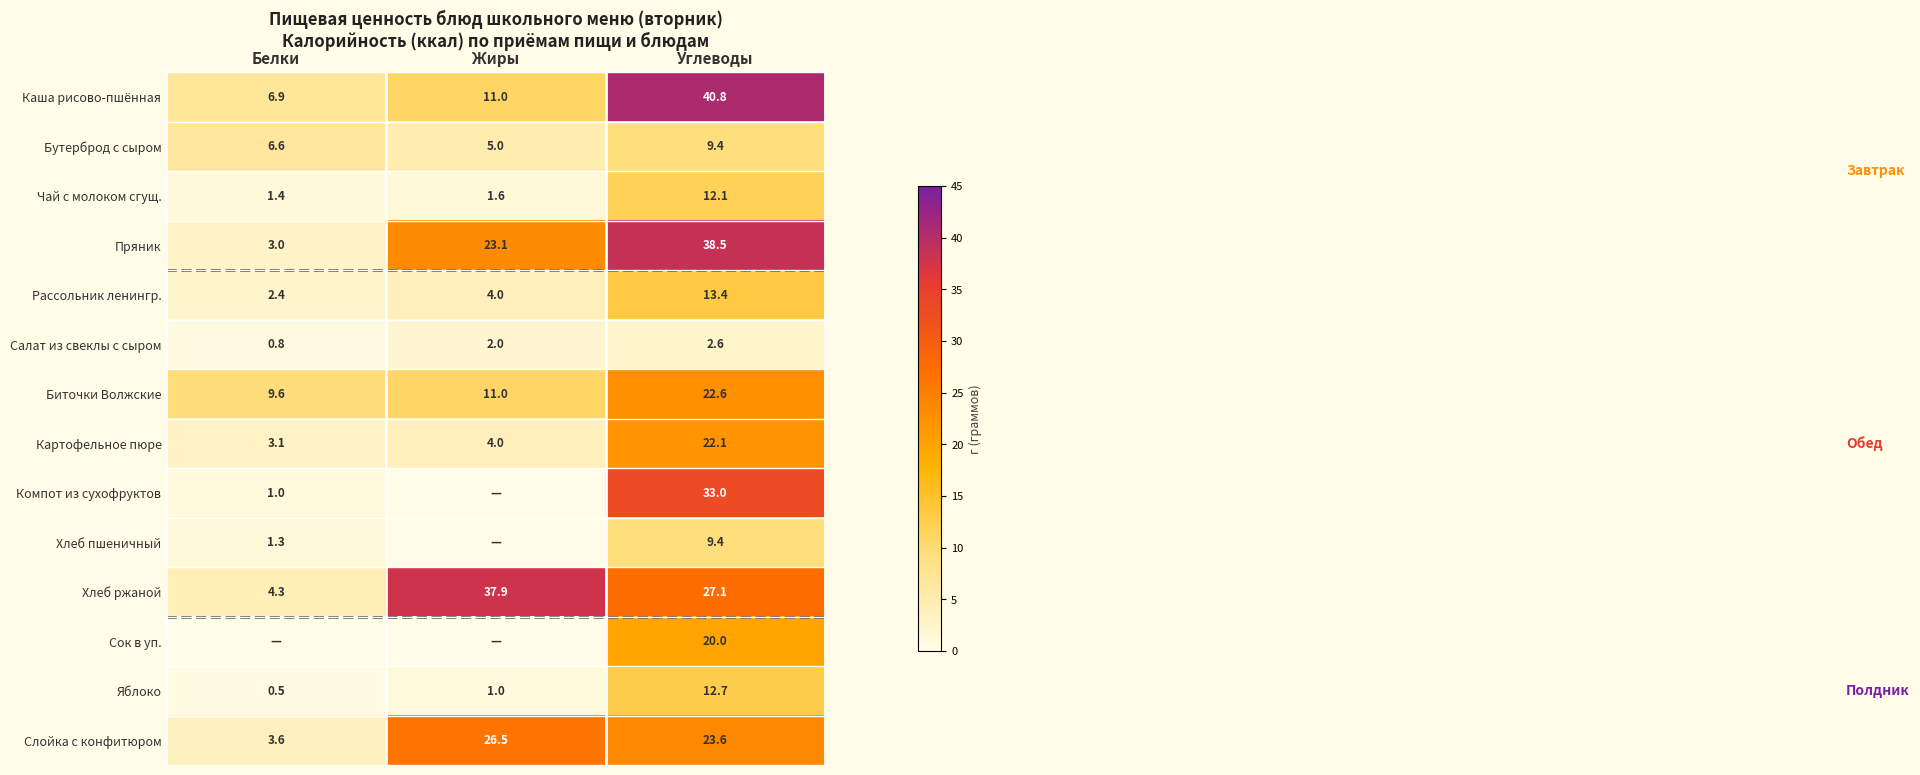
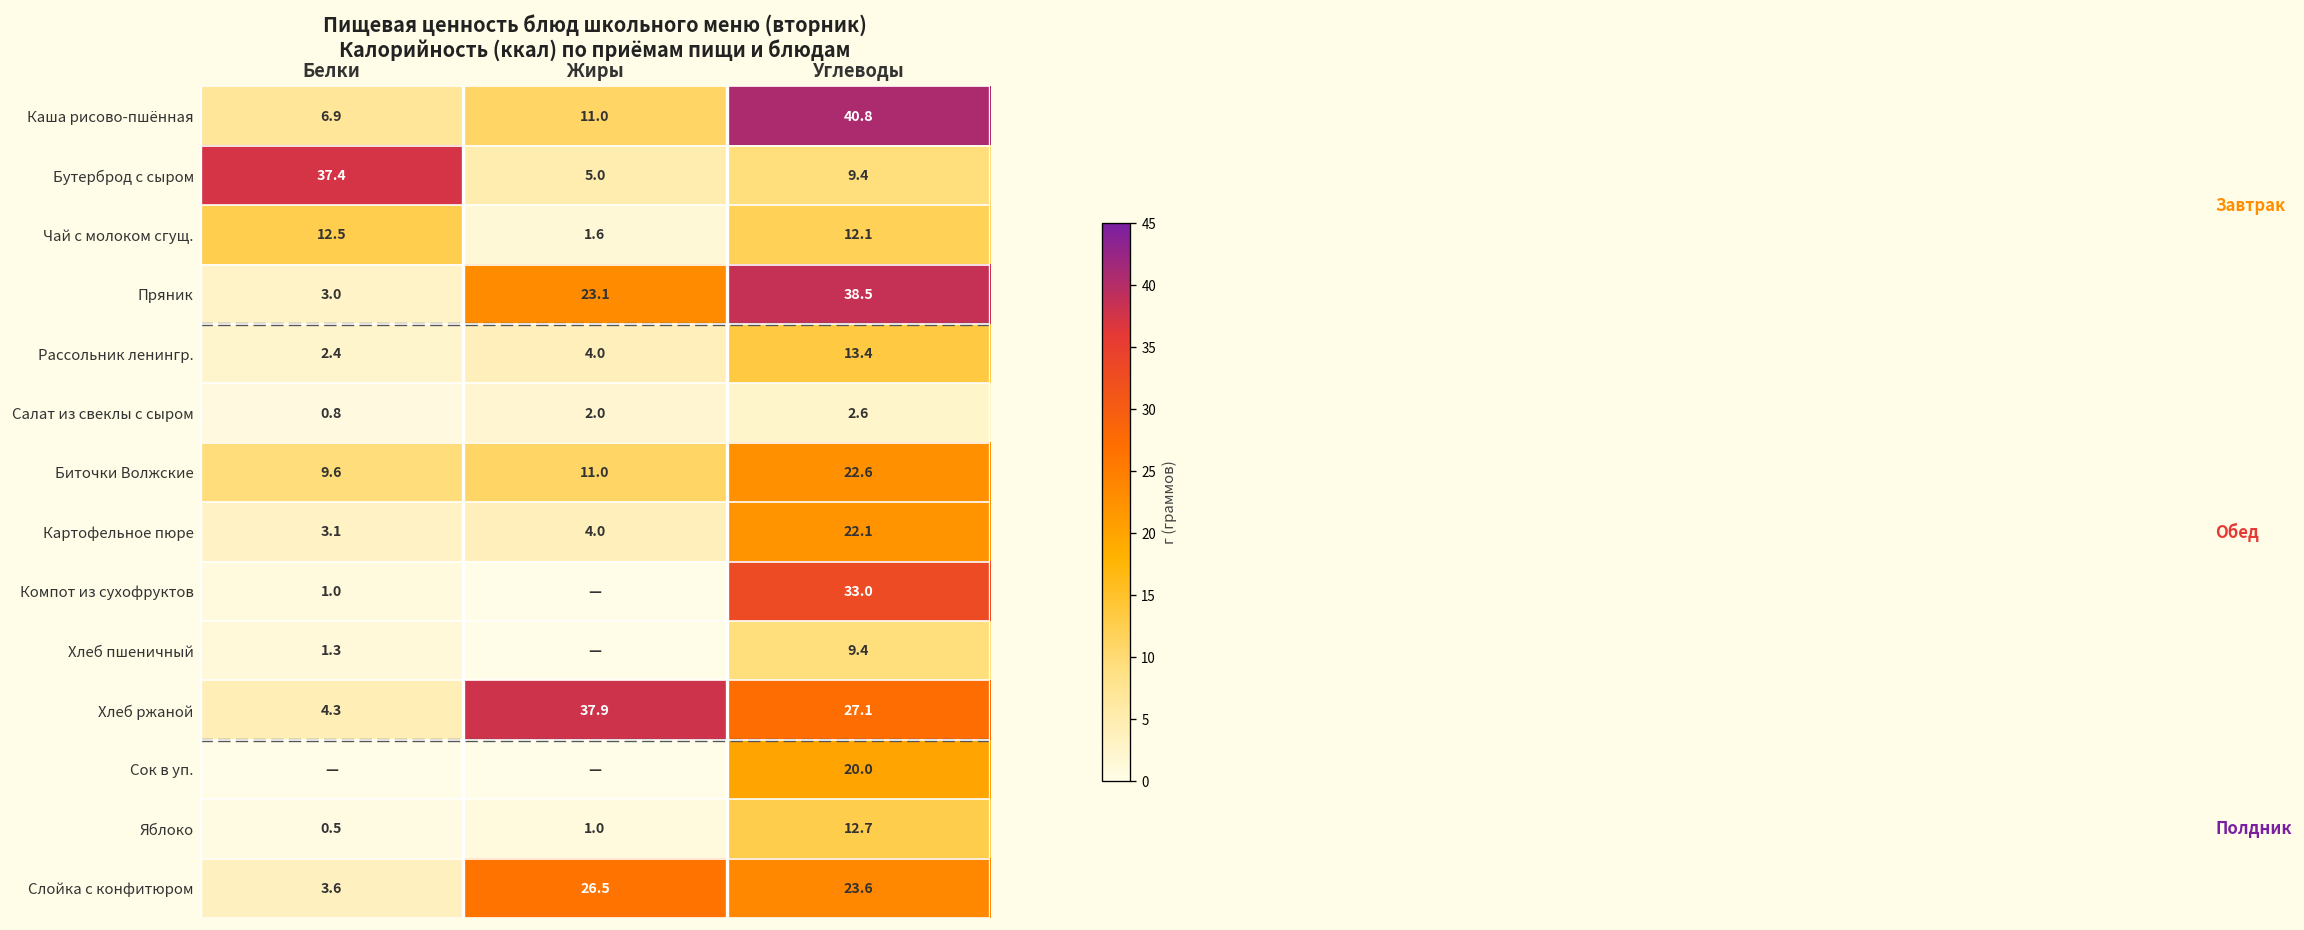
  {
    "Каша рисово-пшённая": {
      "Белки": 6.9,
      "Жиры": 11.0,
      "Углеводы": 40.8
    },
    "Бутерброд с сыром": {
-     "Белки": 6.6,
+     "Белки": 37.4,
      "Жиры": 5.0,
      "Углеводы": 9.4
    },
    "Чай с молоком сгущ.": {
-     "Белки": 1.4,
+     "Белки": 12.5,
      "Жиры": 1.6,
      "Углеводы": 12.1
    },
    "Пряник": {
      "Белки": 3.0,
      "Жиры": 23.1,
      "Углеводы": 38.5
    },
    "Рассольник ленингр.": {
      "Белки": 2.4,
      "Жиры": 4.0,
      "Углеводы": 13.4
    },
    "Салат из свеклы с сыром": {
      "Белки": 0.8,
      "Жиры": 2.0,
      "Углеводы": 2.6
    },
    "Биточки Волжские": {
      "Белки": 9.6,
      "Жиры": 11.0,
      "Углеводы": 22.6
    },
    "Картофельное пюре": {
      "Белки": 3.1,
      "Жиры": 4.0,
      "Углеводы": 22.1
    },
    "Компот из сухофруктов": {
      "Белки": 1.0,
      "Углеводы": 33.0
    },
    "Хлеб пшеничный": {
      "Белки": 1.3,
      "Углеводы": 9.4
    },
    "Хлеб ржаной": {
      "Белки": 4.3,
      "Жиры": 37.9,
      "Углеводы": 27.1
    },
    "Сок в уп.": {
      "Углеводы": 20.0
    },
    "Яблоко": {
      "Белки": 0.5,
      "Жиры": 1.0,
      "Углеводы": 12.7
    },
    "Слойка с конфитюром": {
      "Белки": 3.6,
      "Жиры": 26.5,
      "Углеводы": 23.6
    }
  }
